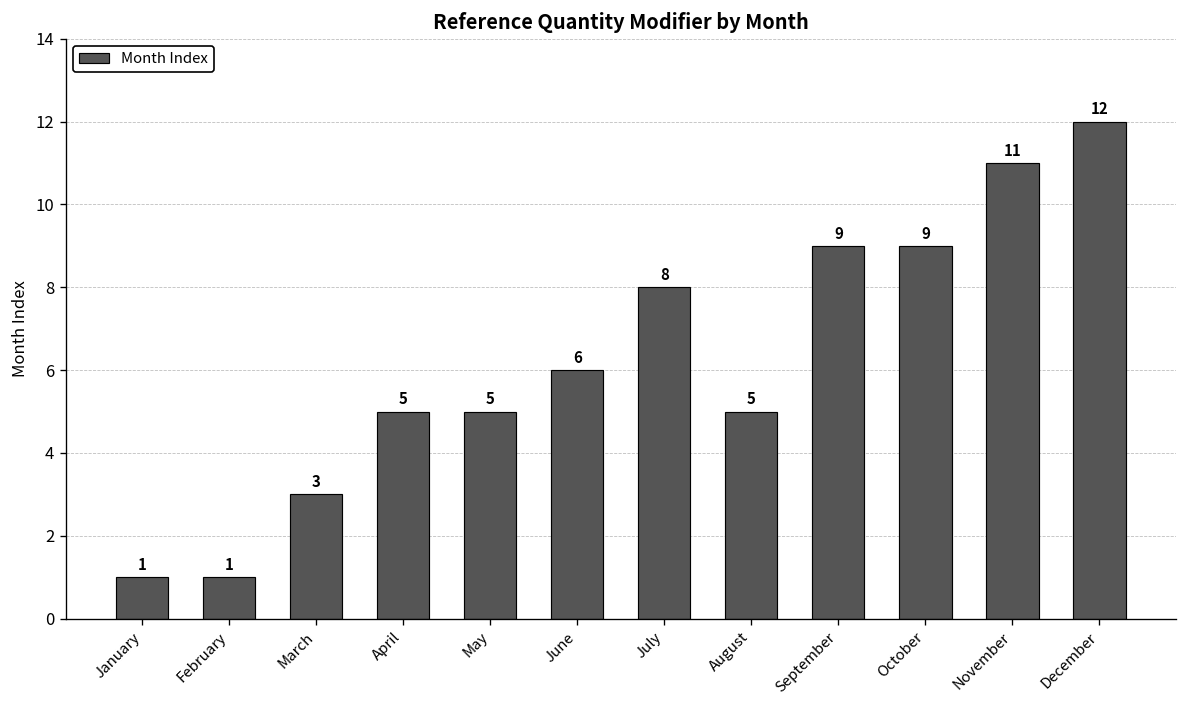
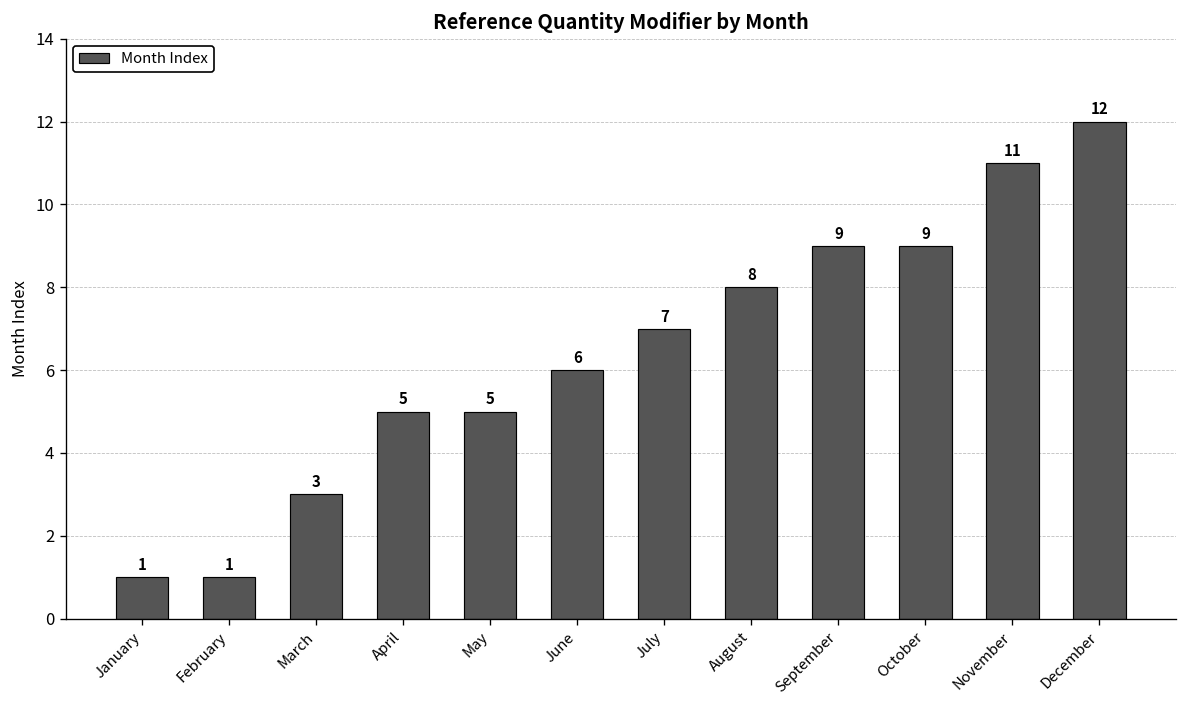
  {
    "January": 1,
    "February": 1,
    "March": 3,
    "April": 5,
    "May": 5,
    "June": 6,
-   "July": 8,
-   "August": 5,
+   "July": 7,
+   "August": 8,
    "September": 9,
    "October": 9,
    "November": 11,
    "December": 12
  }
